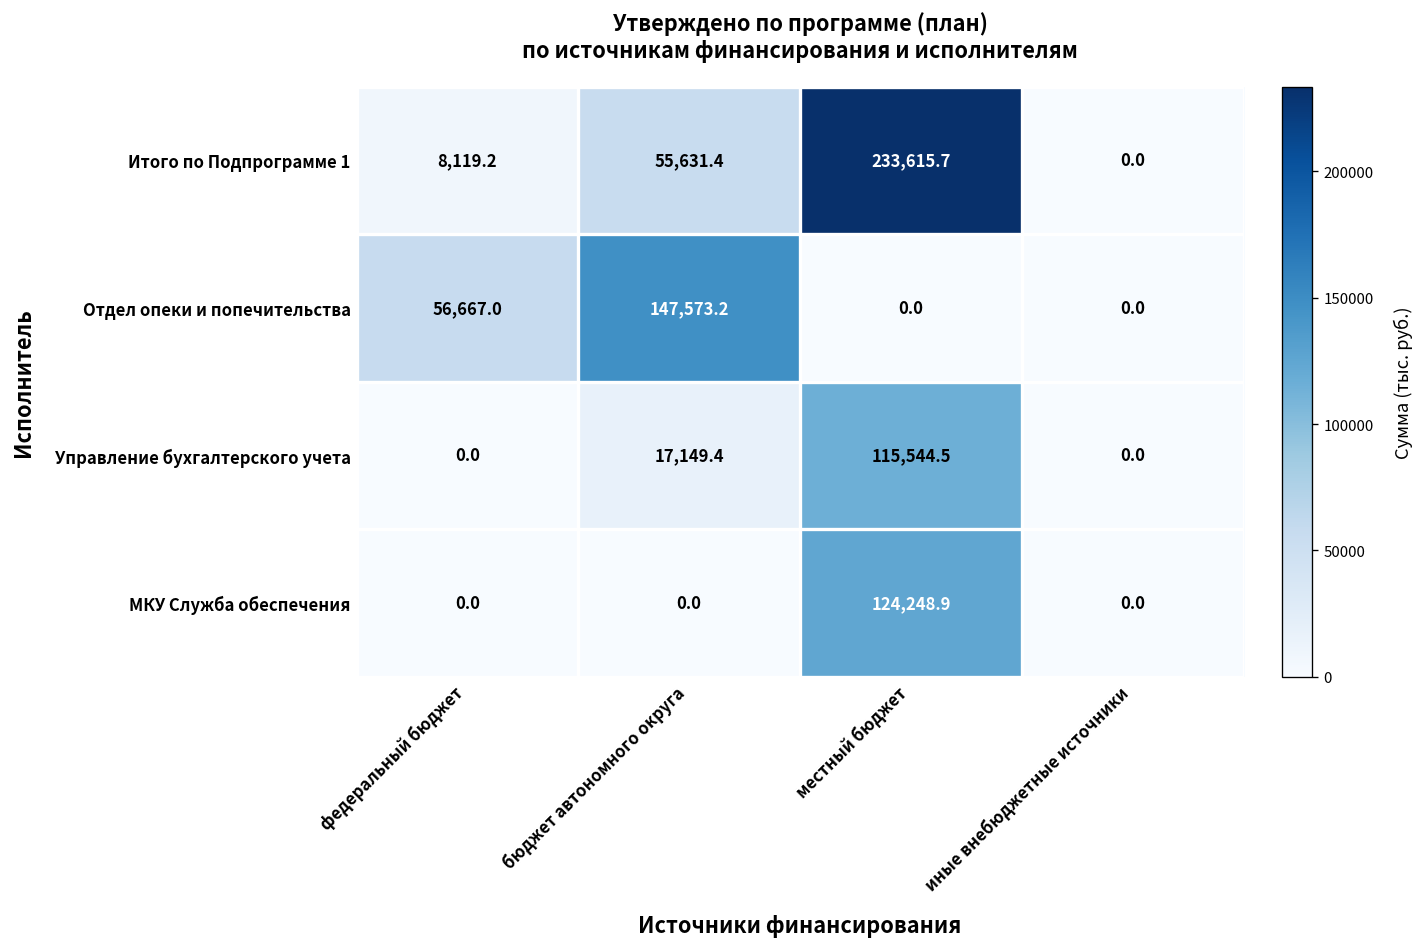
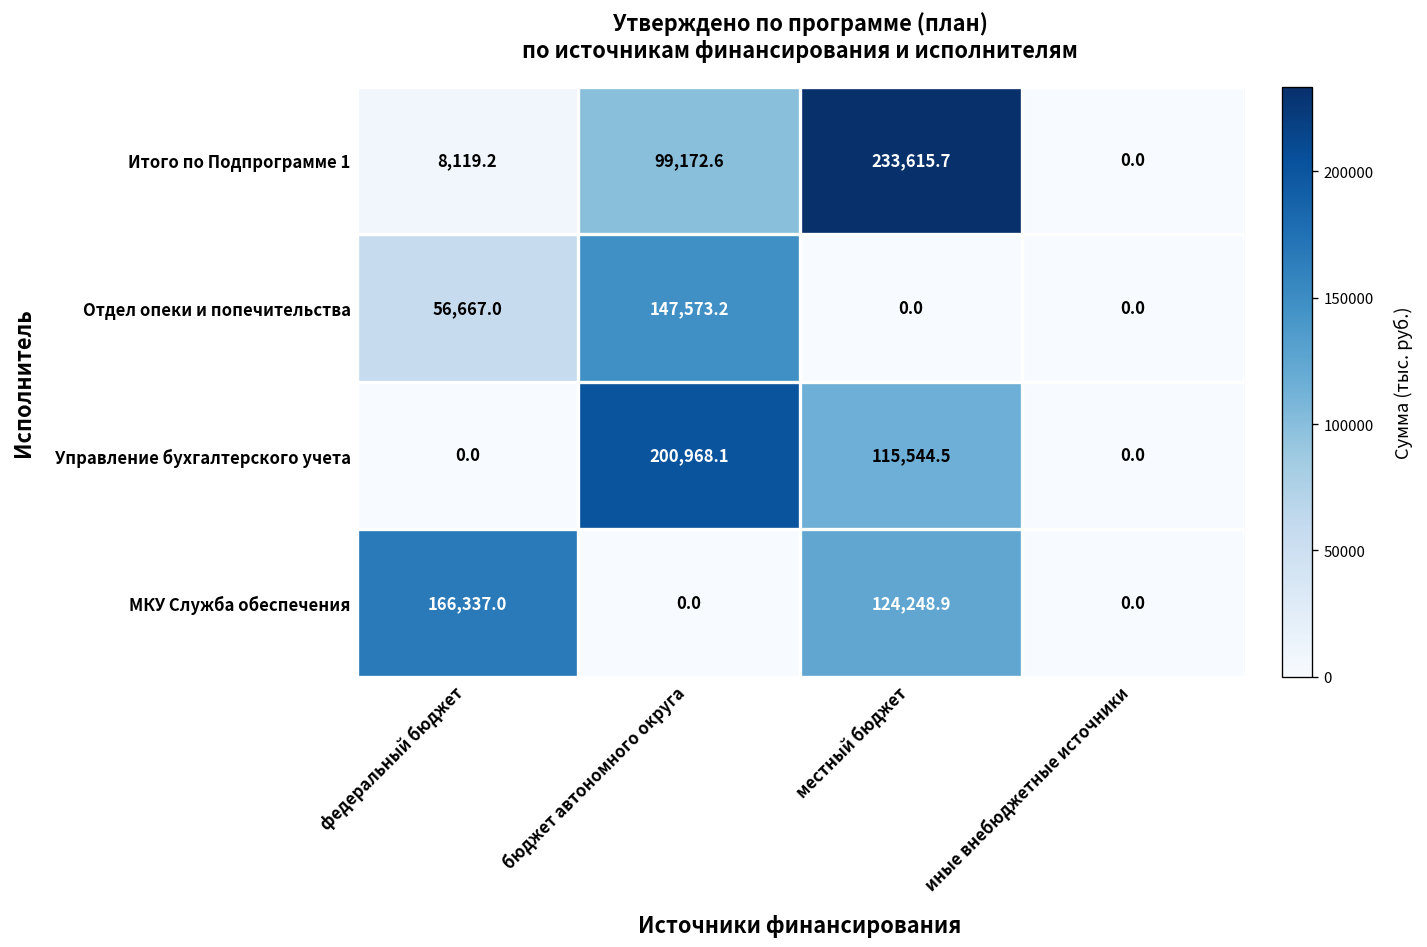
  {
    "Итого по Подпрограмме 1": {
      "федеральный бюджет": "8,119.2",
-     "бюджет автономного округа": "55,631.4",
+     "бюджет автономного округа": "99,172.6",
      "местный бюджет": "233,615.7",
      "иные внебюджетные источники": "0.0"
    },
    "Отдел опеки и попечительства": {
      "федеральный бюджет": "56,667.0",
      "бюджет автономного округа": "147,573.2",
      "местный бюджет": "0.0",
      "иные внебюджетные источники": "0.0"
    },
    "Управление бухгалтерского учета": {
      "федеральный бюджет": "0.0",
-     "бюджет автономного округа": "17,149.4",
+     "бюджет автономного округа": "200,968.1",
      "местный бюджет": "115,544.5",
      "иные внебюджетные источники": "0.0"
    },
    "МКУ Служба обеспечения": {
-     "федеральный бюджет": "0.0",
+     "федеральный бюджет": "166,337.0",
      "бюджет автономного округа": "0.0",
      "местный бюджет": "124,248.9",
      "иные внебюджетные источники": "0.0"
    }
  }
